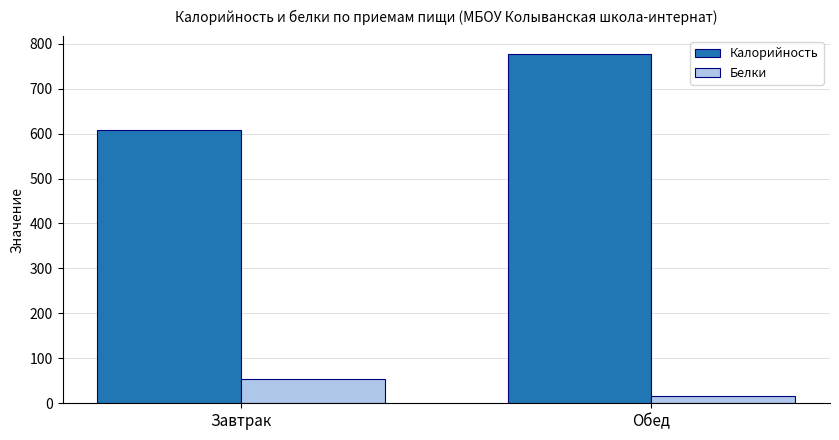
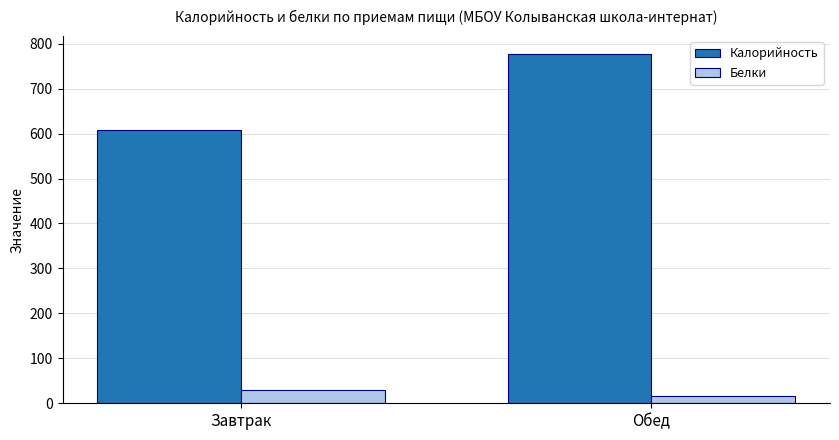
  {
    "Калорийность": {
      "Завтрак": 610,
      "Обед": 780
    },
    "Белки": {
-     "Завтрак": 50,
+     "Завтрак": 30,
      "Обед": 20
    }
  }
